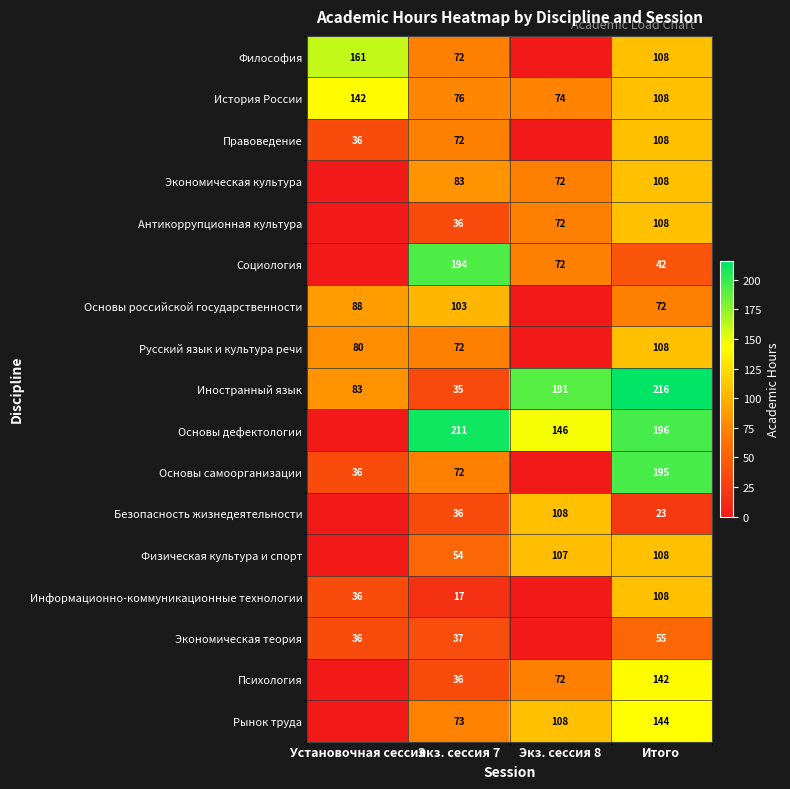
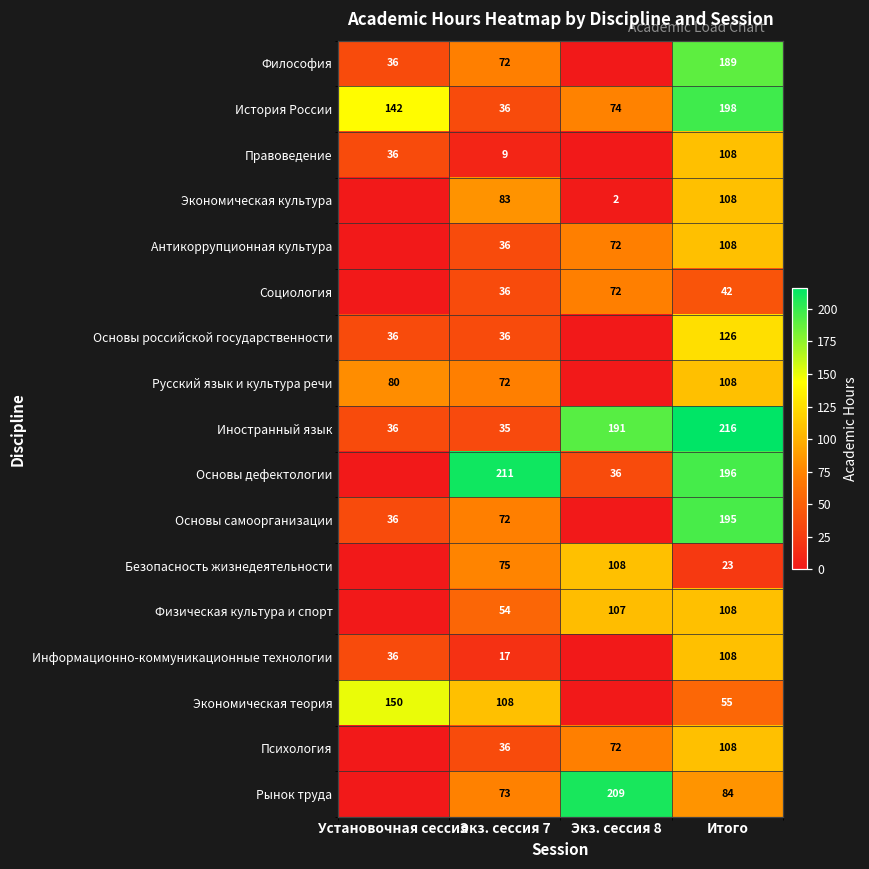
  {
    "Философия": {
-     "Установочная сессия": 161,
+     "Установочная сессия": 36,
      "Экз. сессия 7": 72,
-     "Итого": 108
+     "Итого": 189
    },
    "История России": {
      "Установочная сессия": 142,
-     "Экз. сессия 7": 76,
+     "Экз. сессия 7": 36,
      "Экз. сессия 8": 74,
-     "Итого": 108
+     "Итого": 198
    },
    "Правоведение": {
      "Установочная сессия": 36,
-     "Экз. сессия 7": 72,
+     "Экз. сессия 7": 9,
      "Итого": 108
    },
    "Экономическая культура": {
      "Экз. сессия 7": 83,
-     "Экз. сессия 8": 72,
+     "Экз. сессия 8": 2,
      "Итого": 108
    },
    "Антикоррупционная культура": {
      "Экз. сессия 7": 36,
      "Экз. сессия 8": 72,
      "Итого": 108
    },
    "Социология": {
-     "Экз. сессия 7": 194,
+     "Экз. сессия 7": 36,
      "Экз. сессия 8": 72,
      "Итого": 42
    },
    "Основы российской государственности": {
-     "Установочная сессия": 88,
-     "Экз. сессия 7": 103,
-     "Итого": 72
+     "Установочная сессия": 36,
+     "Экз. сессия 7": 36,
+     "Итого": 126
    },
    "Русский язык и культура речи": {
      "Установочная сессия": 80,
      "Экз. сессия 7": 72,
      "Итого": 108
    },
    "Иностранный язык": {
-     "Установочная сессия": 83,
+     "Установочная сессия": 36,
      "Экз. сессия 7": 35,
      "Экз. сессия 8": 191,
      "Итого": 216
    },
    "Основы дефектологии": {
      "Экз. сессия 7": 211,
-     "Экз. сессия 8": 146,
+     "Экз. сессия 8": 36,
      "Итого": 196
    },
    "Основы самоорганизации": {
      "Установочная сессия": 36,
      "Экз. сессия 7": 72,
      "Итого": 195
    },
    "Безопасность жизнедеятельности": {
-     "Экз. сессия 7": 36,
+     "Экз. сессия 7": 75,
      "Экз. сессия 8": 108,
      "Итого": 23
    },
    "Физическая культура и спорт": {
      "Экз. сессия 7": 54,
      "Экз. сессия 8": 107,
      "Итого": 108
    },
    "Информационно-коммуникационные технологии": {
      "Установочная сессия": 36,
      "Экз. сессия 7": 17,
      "Итого": 108
    },
    "Экономическая теория": {
-     "Установочная сессия": 36,
-     "Экз. сессия 7": 37,
+     "Установочная сессия": 150,
+     "Экз. сессия 7": 108,
      "Итого": 55
    },
    "Психология": {
      "Экз. сессия 7": 36,
      "Экз. сессия 8": 72,
-     "Итого": 142
+     "Итого": 108
    },
    "Рынок труда": {
      "Экз. сессия 7": 73,
-     "Экз. сессия 8": 108,
-     "Итого": 144
+     "Экз. сессия 8": 209,
+     "Итого": 84
    }
  }
